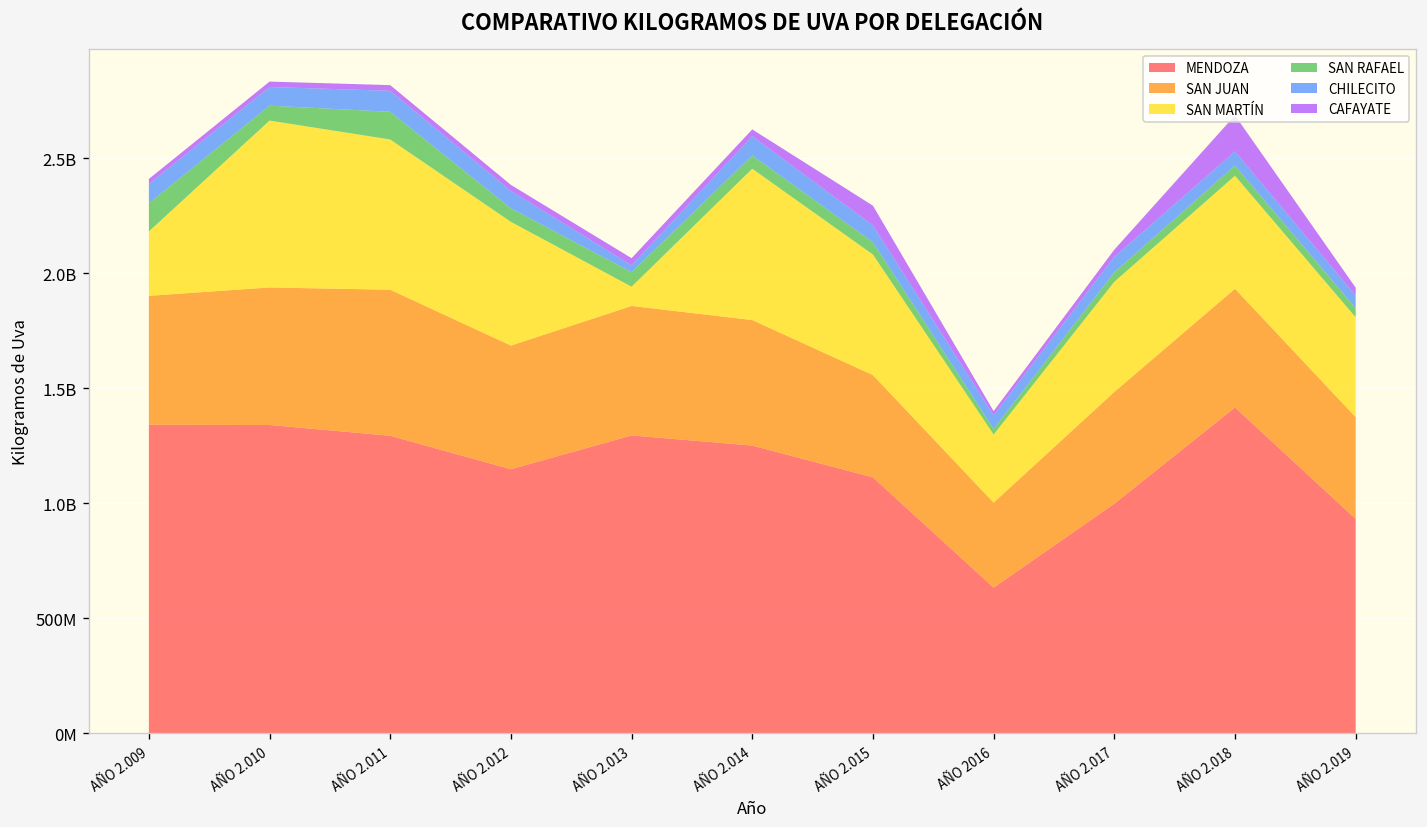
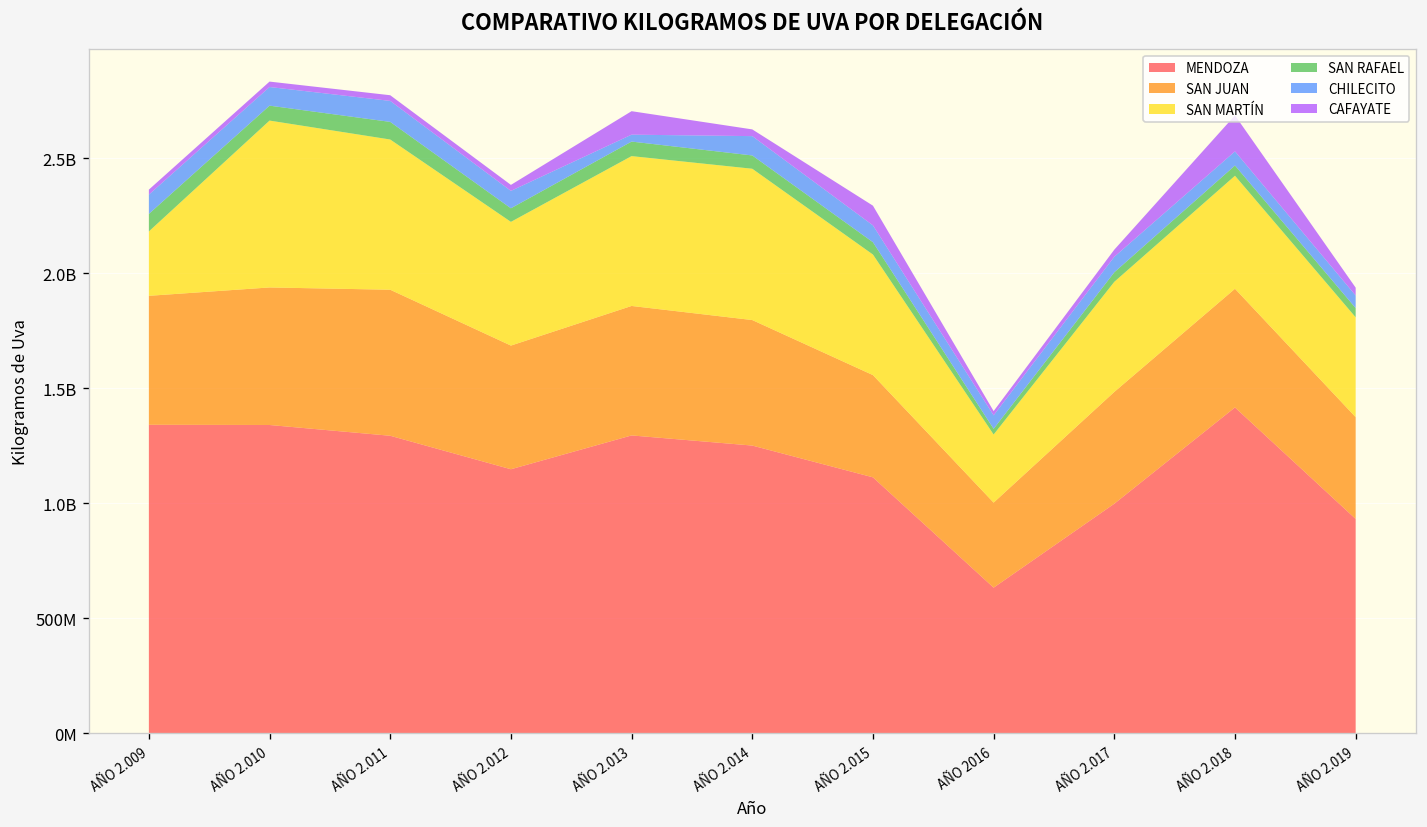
  {
    "MENDOZA": {
      "AÑO 2.009": 1340000000,
      "AÑO 2.010": 1340000000,
      "AÑO 2.011": 1290000000,
      "AÑO 2.012": 1150000000,
      "AÑO 2.013": 1290000000,
      "AÑO 2.014": 1250000000,
      "AÑO 2.015": 1110000000,
      "AÑO 2016": 630000000,
      "AÑO 2.017": 1000000000,
      "AÑO 2.018": 1420000000,
      "AÑO 2.019": 930000000
    },
    "SAN JUAN": {
      "AÑO 2.009": 560000000,
      "AÑO 2.010": 600000000,
      "AÑO 2.011": 630000000,
      "AÑO 2.012": 540000000,
      "AÑO 2.013": 560000000,
      "AÑO 2.014": 550000000,
      "AÑO 2.015": 440000000,
      "AÑO 2016": 370000000,
      "AÑO 2.017": 490000000,
      "AÑO 2.018": 520000000,
      "AÑO 2.019": 440000000
    },
    "SAN MARTÍN": {
      "AÑO 2.009": 280000000,
      "AÑO 2.010": 730000000,
      "AÑO 2.011": 650000000,
      "AÑO 2.012": 540000000,
-     "AÑO 2.013": 80000000,
+     "AÑO 2.013": 650000000,
      "AÑO 2.014": 660000000,
      "AÑO 2.015": 520000000,
      "AÑO 2016": 300000000,
      "AÑO 2.017": 480000000,
      "AÑO 2.018": 490000000,
      "AÑO 2.019": 430000000
    },
    "SAN RAFAEL": {
-     "AÑO 2.009": 120000000,
+     "AÑO 2.009": 80000000,
      "AÑO 2.010": 60000000,
-     "AÑO 2.011": 120000000,
+     "AÑO 2.011": 80000000,
      "AÑO 2.012": 60000000,
      "AÑO 2.013": 60000000,
      "AÑO 2.014": 60000000,
      "AÑO 2.015": 50000000,
      "AÑO 2016": 20000000,
      "AÑO 2.017": 40000000,
      "AÑO 2.018": 40000000,
      "AÑO 2.019": 40000000
    },
    "CHILECITO": {
      "AÑO 2.009": 80000000,
      "AÑO 2.010": 80000000,
      "AÑO 2.011": 90000000,
      "AÑO 2.012": 80000000,
      "AÑO 2.013": 30000000,
      "AÑO 2.014": 80000000,
      "AÑO 2.015": 70000000,
      "AÑO 2016": 60000000,
      "AÑO 2.017": 70000000,
      "AÑO 2.018": 60000000,
      "AÑO 2.019": 50000000
    },
    "CAFAYATE": {
      "AÑO 2.009": 20000000,
      "AÑO 2.010": 20000000,
      "AÑO 2.011": 20000000,
      "AÑO 2.012": 30000000,
-     "AÑO 2.013": 30000000,
+     "AÑO 2.013": 100000000,
      "AÑO 2.014": 30000000,
      "AÑO 2.015": 90000000,
      "AÑO 2016": 20000000,
      "AÑO 2.017": 30000000,
      "AÑO 2.019": 30000000
    }
  }
